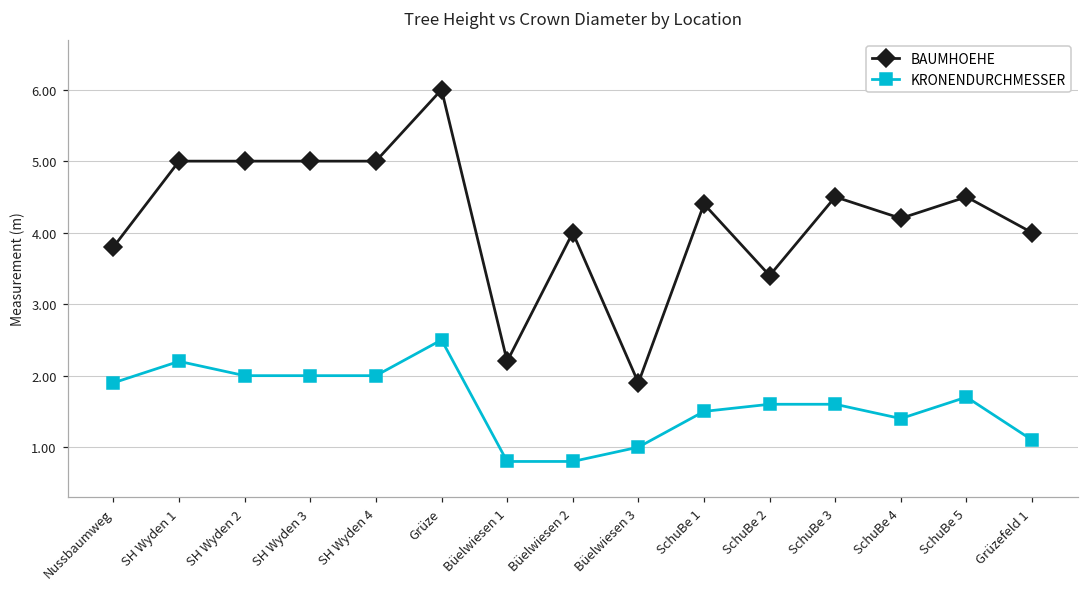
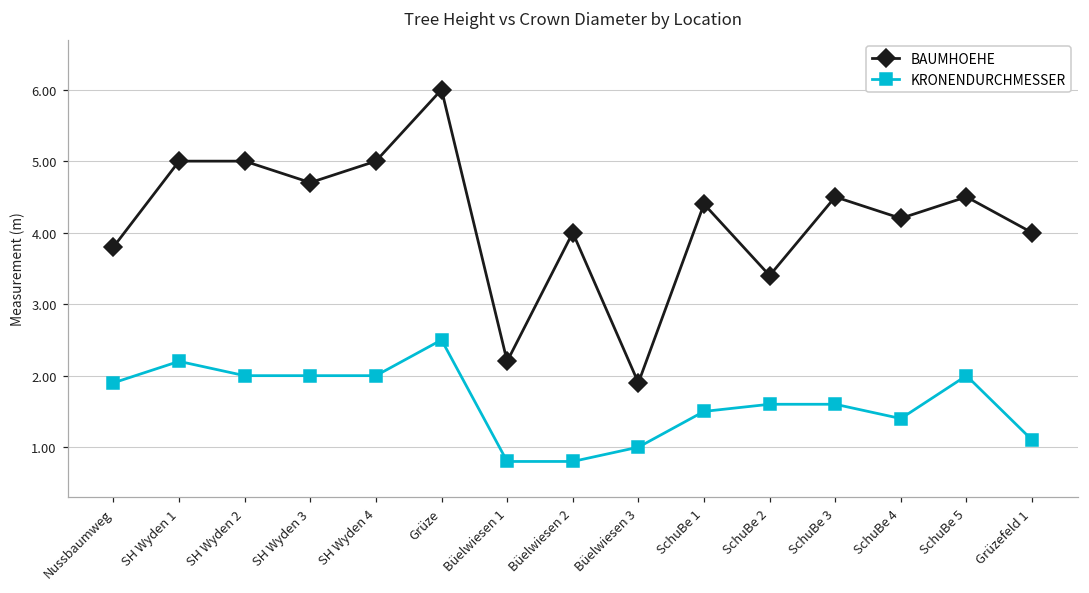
  {
    "BAUMHOEHE": {
      "Nussbaumweg": 3.8,
      "SH Wyden 1": 5.0,
      "SH Wyden 2": 5.0,
-     "SH Wyden 3": 5.0,
+     "SH Wyden 3": 4.7,
      "SH Wyden 4": 5.0,
      "Grüze": 6.0,
      "Büelwiesen 1": 2.2,
      "Büelwiesen 2": 4.0,
      "Büelwiesen 3": 1.9,
      "SchuBe 1": 4.4,
      "SchuBe 2": 3.4,
      "SchuBe 3": 4.5,
      "SchuBe 4": 4.2,
      "SchuBe 5": 4.5,
      "Grüzefeld 1": 4.0
    },
    "KRONENDURCHMESSER": {
      "Nussbaumweg": 1.9,
      "SH Wyden 1": 2.2,
      "SH Wyden 2": 2.0,
      "SH Wyden 3": 2.0,
      "SH Wyden 4": 2.0,
      "Grüze": 2.5,
      "Büelwiesen 1": 0.8,
      "Büelwiesen 2": 0.8,
      "Büelwiesen 3": 1.0,
      "SchuBe 1": 1.5,
      "SchuBe 2": 1.6,
      "SchuBe 3": 1.6,
      "SchuBe 4": 1.4,
-     "SchuBe 5": 1.7,
+     "SchuBe 5": 2.0,
      "Grüzefeld 1": 1.1
    }
  }
